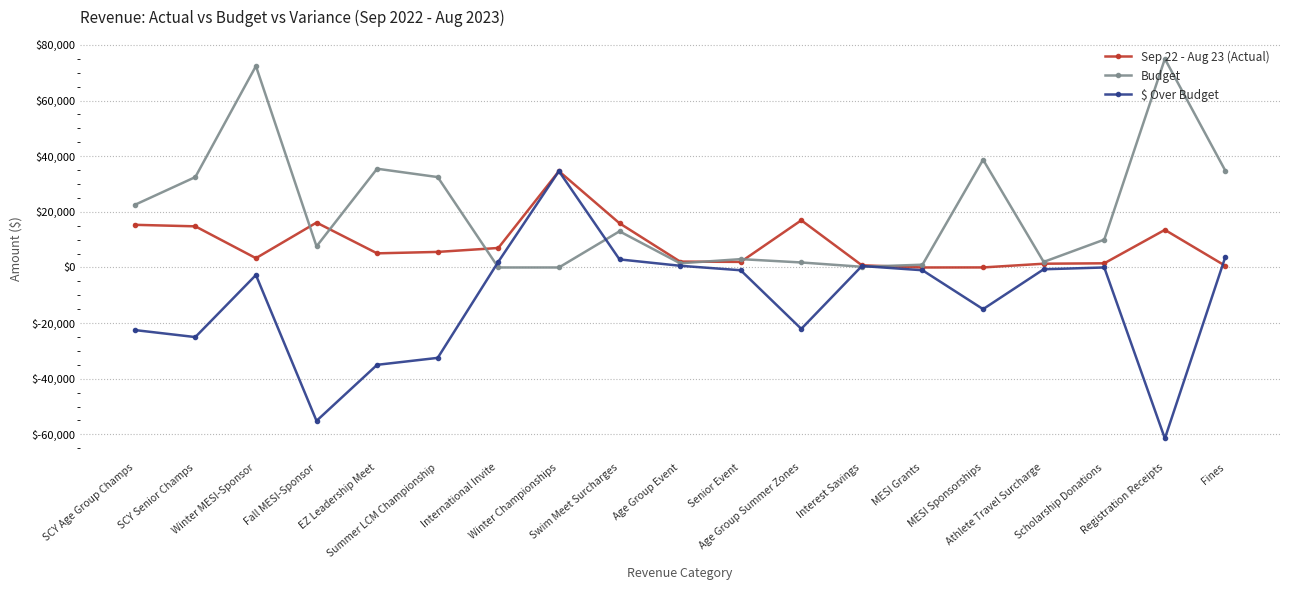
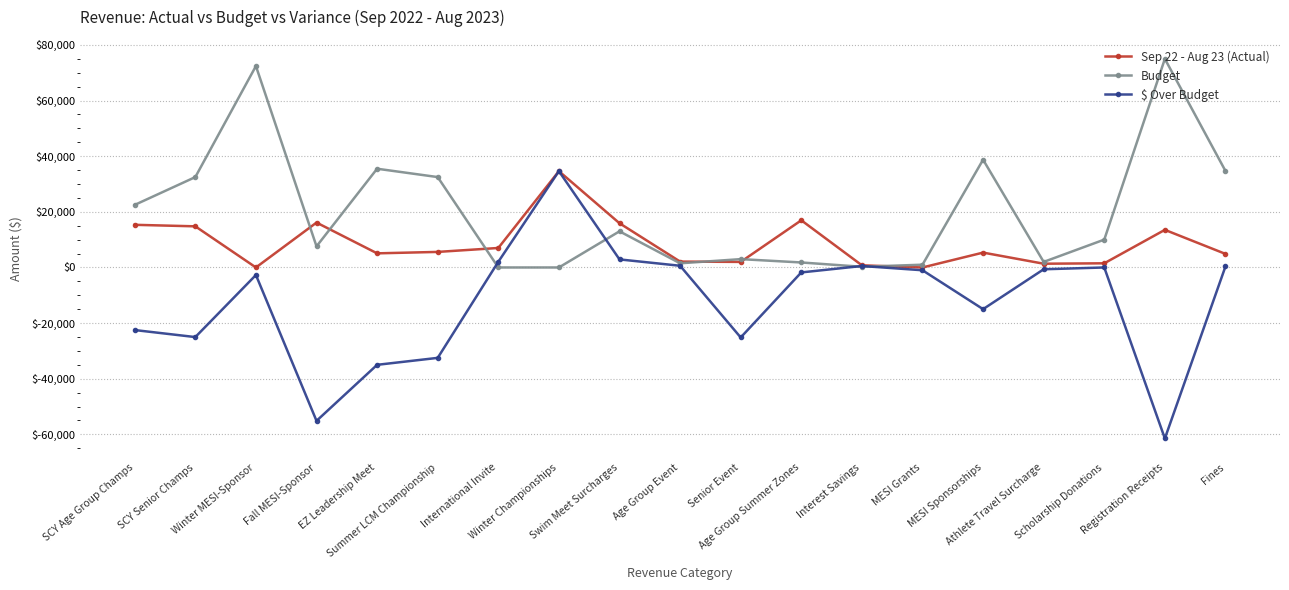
  {
    "Sep 22 - Aug 23 (Actual)": {
      "SCY Age Group Champs": "$15,000",
      "SCY Senior Champs": "$15,000",
-     "Winter MESI-Sponsor": "$3,000",
+     "Winter MESI-Sponsor": "$0",
      "Fall MESI-Sponsor": "$16,000",
      "EZ Leadership Meet": "$5,000",
      "Summer LCM Championship": "$6,000",
      "International Invite": "$7,000",
      "Swim Meet Surcharges": "$16,000",
      "Senior Event": "$2,000",
      "Age Group Summer Zones": "$17,000",
      "MESI Grants": "$0",
-     "MESI Sponsorships": "$0",
+     "MESI Sponsorships": "$5,000",
      "Scholarship Donations": "$2,000",
      "Registration Receipts": "$14,000",
-     "Fines": "$1,000"
+     "Fines": "$5,000"
    },
    "Budget": {
      "SCY Age Group Champs": "$23,000",
      "SCY Senior Champs": "$33,000",
      "Winter MESI-Sponsor": "$72,000",
      "Fall MESI-Sponsor": "$8,000",
      "EZ Leadership Meet": "$36,000",
      "Summer LCM Championship": "$33,000",
      "International Invite": "$0",
      "Winter Championships": "$0",
      "Swim Meet Surcharges": "$13,000",
      "Senior Event": "$3,000",
      "Age Group Summer Zones": "$2,000",
      "MESI Grants": "$1,000",
      "MESI Sponsorships": "$39,000",
      "Scholarship Donations": "$10,000",
      "Registration Receipts": "$75,000",
      "Fines": "$35,000"
    },
    "$ Over Budget": {
      "SCY Age Group Champs": "$-23,000",
      "SCY Senior Champs": "$-25,000",
      "Winter MESI-Sponsor": "$-3,000",
      "Fall MESI-Sponsor": "$-55,000",
      "EZ Leadership Meet": "$-35,000",
      "Summer LCM Championship": "$-33,000",
      "International Invite": "$2,000",
      "Swim Meet Surcharges": "$3,000",
-     "Senior Event": "$-1,000",
-     "Age Group Summer Zones": "$-22,000",
+     "Senior Event": "$-25,000",
+     "Age Group Summer Zones": "$-2,000",
      "MESI Grants": "$-1,000",
      "MESI Sponsorships": "$-15,000",
      "Athlete Travel Surcharge": "$-1,000",
      "Scholarship Donations": "$0",
      "Registration Receipts": "$-61,000",
-     "Fines": "$4,000"
+     "Fines": "$0"
    }
  }
